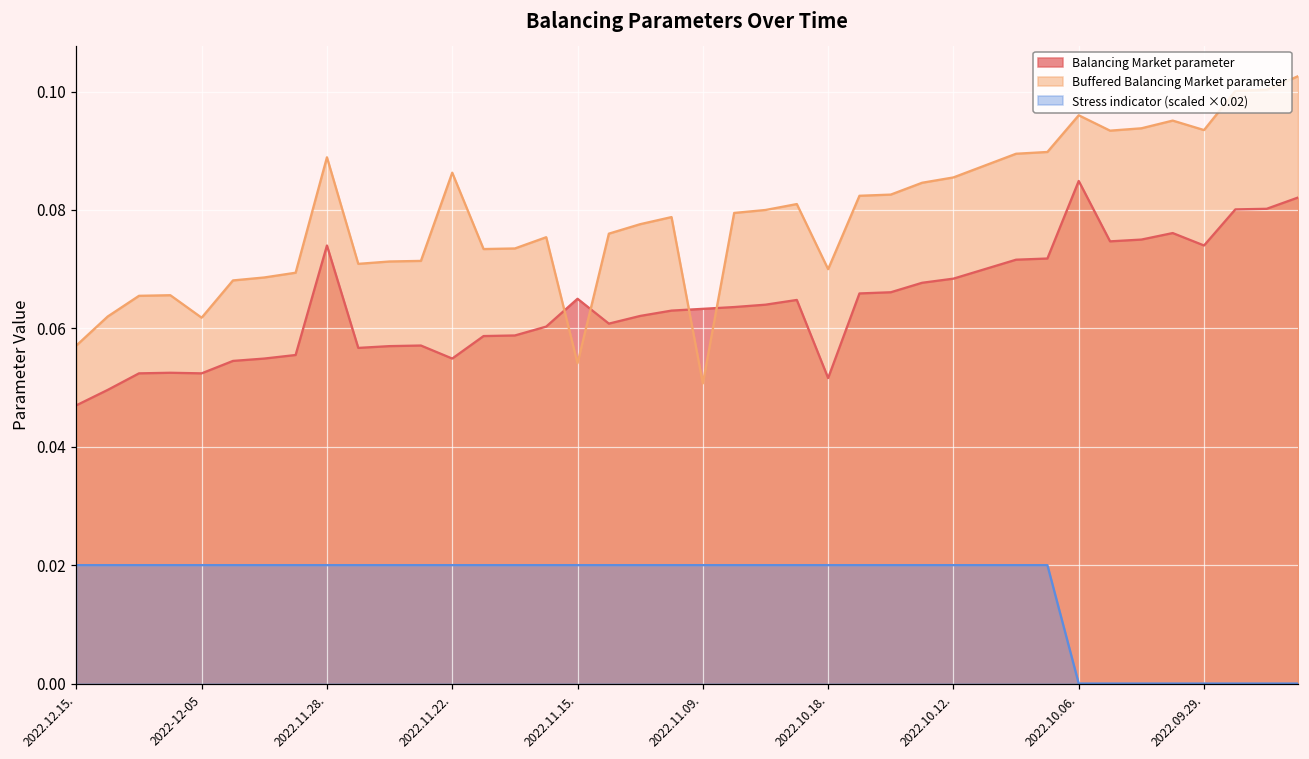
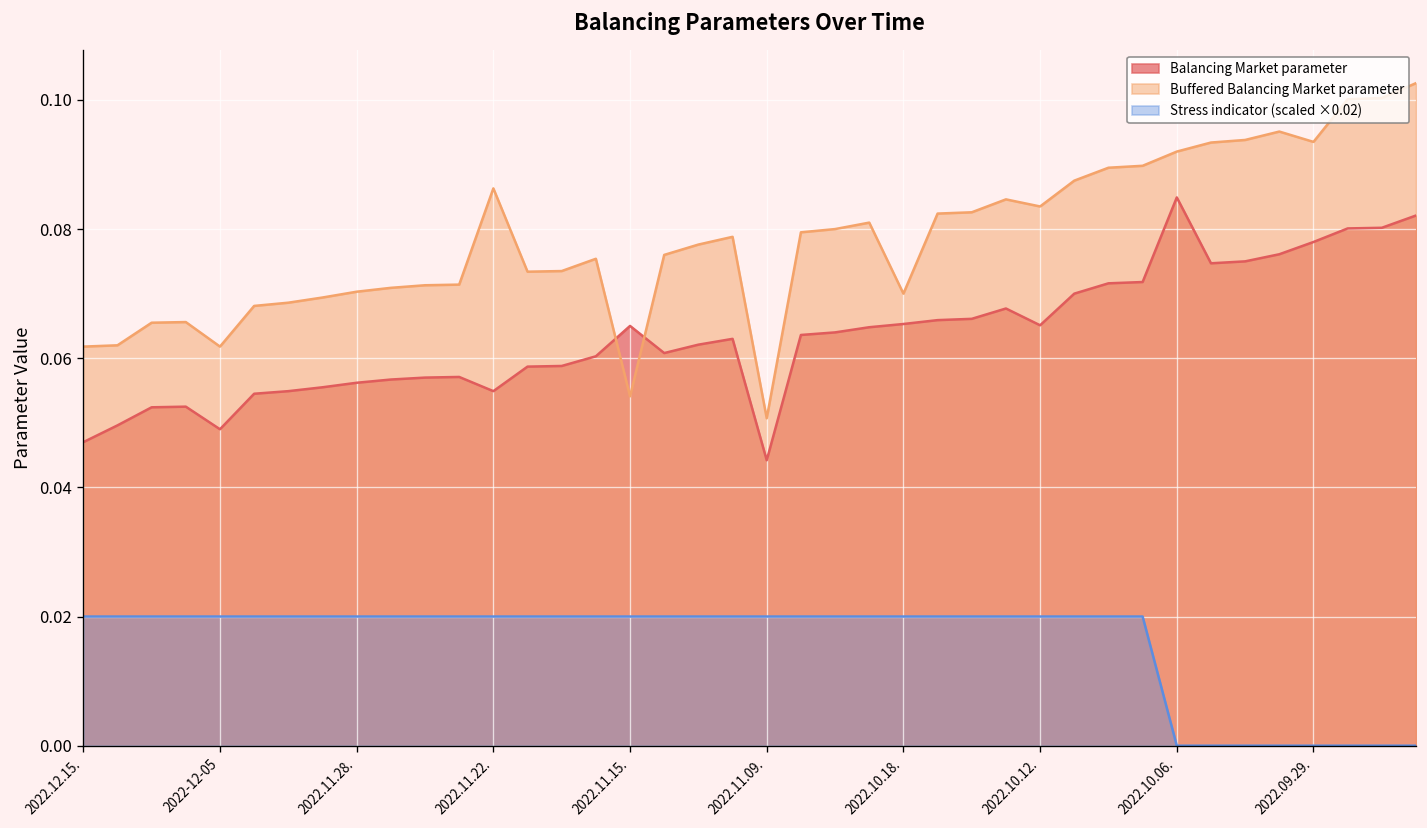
  {
    "Balancing Market parameter": {
      "2022.12.15.": 0.047,
-     "2022-12-05": 0.052,
-     "2022.11.28.": 0.074,
+     "2022-12-05": 0.049,
+     "2022.11.28.": 0.056,
      "2022.11.22.": 0.055,
      "2022.11.15.": 0.065,
-     "2022.11.09.": 0.063,
-     "2022.10.18.": 0.052,
-     "2022.10.12.": 0.068,
+     "2022.11.09.": 0.044,
+     "2022.10.18.": 0.065,
+     "2022.10.12.": 0.065,
      "2022.10.06.": 0.085,
-     "2022.09.29.": 0.074
+     "2022.09.29.": 0.078
    },
    "Buffered Balancing Market parameter": {
-     "2022.12.15.": 0.057,
+     "2022.12.15.": 0.062,
      "2022-12-05": 0.062,
-     "2022.11.28.": 0.089,
+     "2022.11.28.": 0.070,
      "2022.11.22.": 0.086,
      "2022.11.15.": 0.054,
      "2022.11.09.": 0.051,
      "2022.10.18.": 0.070,
-     "2022.10.12.": 0.086,
-     "2022.10.06.": 0.096,
+     "2022.10.12.": 0.084,
+     "2022.10.06.": 0.092,
      "2022.09.29.": 0.094
    },
    "Stress indicator (scaled ×0.02)": {
      "2022.12.15.": 0.020,
      "2022-12-05": 0.020,
      "2022.11.28.": 0.020,
      "2022.11.22.": 0.020,
      "2022.11.15.": 0.020,
      "2022.11.09.": 0.020,
      "2022.10.18.": 0.020,
      "2022.10.12.": 0.020,
      "2022.10.06.": 0.000,
      "2022.09.29.": 0.000
    }
  }
